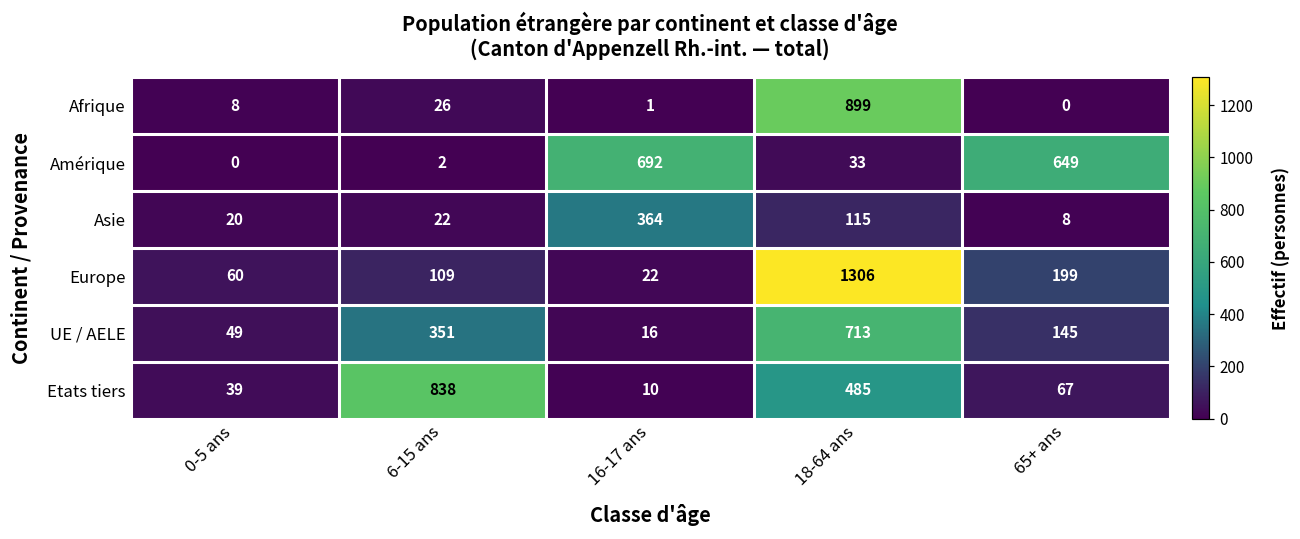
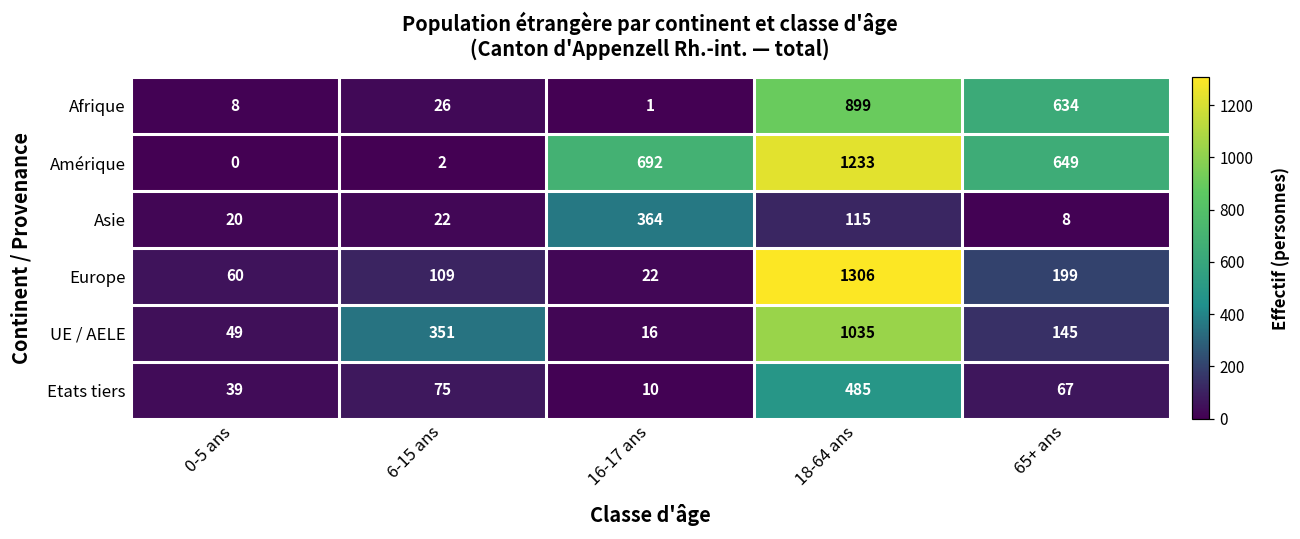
  {
    "Afrique": {
      "0-5 ans": 8,
      "6-15 ans": 26,
      "16-17 ans": 1,
      "18-64 ans": 899,
-     "65+ ans": 0
+     "65+ ans": 634
    },
    "Amérique": {
      "0-5 ans": 0,
      "6-15 ans": 2,
      "16-17 ans": 692,
-     "18-64 ans": 33,
+     "18-64 ans": 1233,
      "65+ ans": 649
    },
    "Asie": {
      "0-5 ans": 20,
      "6-15 ans": 22,
      "16-17 ans": 364,
      "18-64 ans": 115,
      "65+ ans": 8
    },
    "Europe": {
      "0-5 ans": 60,
      "6-15 ans": 109,
      "16-17 ans": 22,
      "18-64 ans": 1306,
      "65+ ans": 199
    },
    "UE / AELE": {
      "0-5 ans": 49,
      "6-15 ans": 351,
      "16-17 ans": 16,
-     "18-64 ans": 713,
+     "18-64 ans": 1035,
      "65+ ans": 145
    },
    "Etats tiers": {
      "0-5 ans": 39,
-     "6-15 ans": 838,
+     "6-15 ans": 75,
      "16-17 ans": 10,
      "18-64 ans": 485,
      "65+ ans": 67
    }
  }
